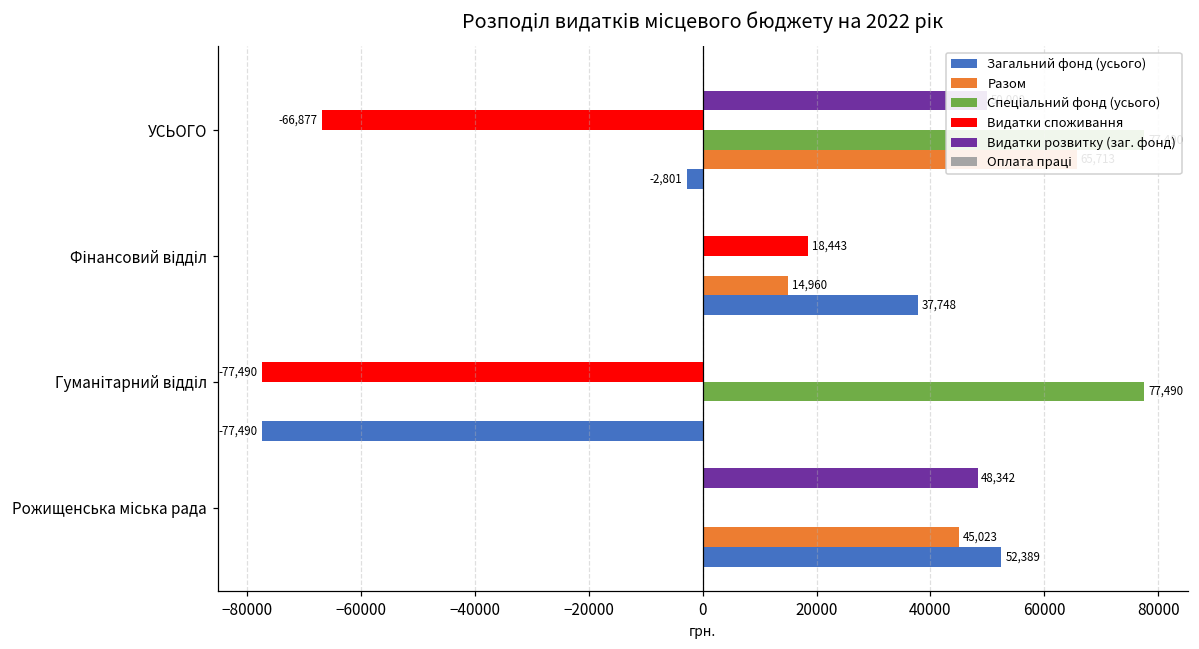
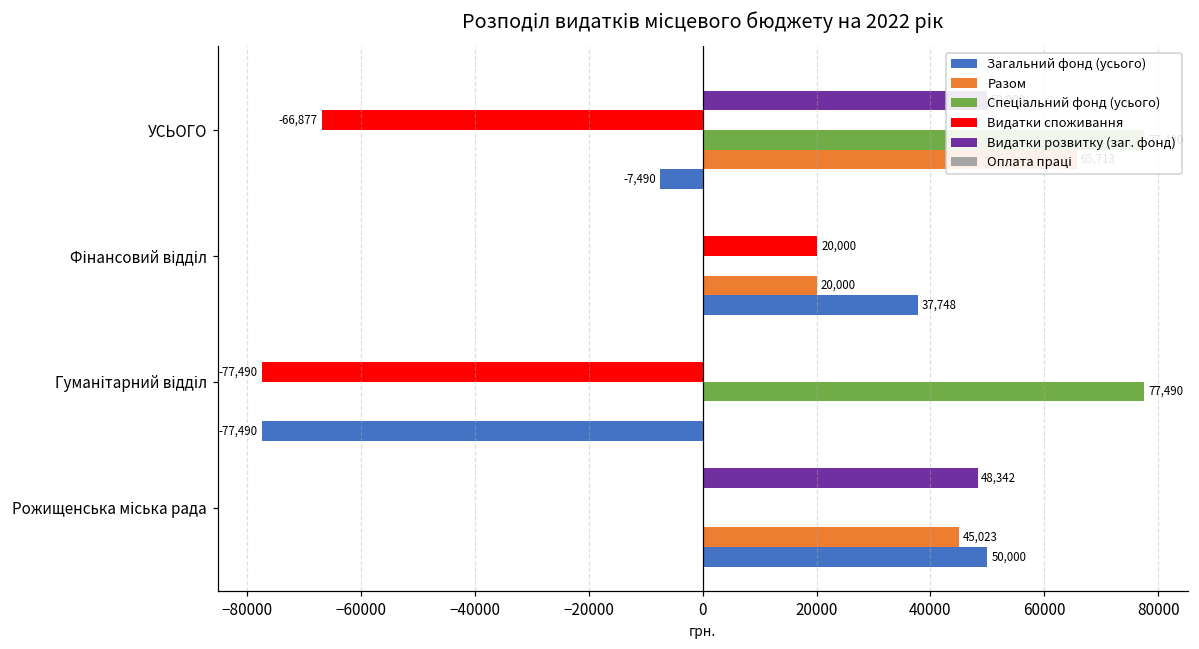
  {
    "Загальний фонд (усього)": {
-     "УСЬОГО": "-2,801",
+     "УСЬОГО": "-7,490",
      "Фінансовий відділ": "37,748",
      "Гуманітарний відділ": "-77,490",
-     "Рожищенська міська рада": "52,389"
+     "Рожищенська міська рада": "50,000"
    },
    "Разом": {
-     "Фінансовий відділ": "14,960",
+     "Фінансовий відділ": "20,000",
      "Рожищенська міська рада": "45,023"
    },
    "Спеціальний фонд (усього)": {
      "Гуманітарний відділ": "77,490"
    },
    "Видатки споживання": {
      "УСЬОГО": "-66,877",
-     "Фінансовий відділ": "18,443",
+     "Фінансовий відділ": "20,000",
      "Гуманітарний відділ": "-77,490"
    },
    "Видатки розвитку (заг. фонд)": {
      "Рожищенська міська рада": "48,342"
    },
    "Оплата праці": {
      "УСЬОГО": "0",
      "Фінансовий відділ": "0",
      "Гуманітарний відділ": "0",
      "Рожищенська міська рада": "0"
    }
  }
